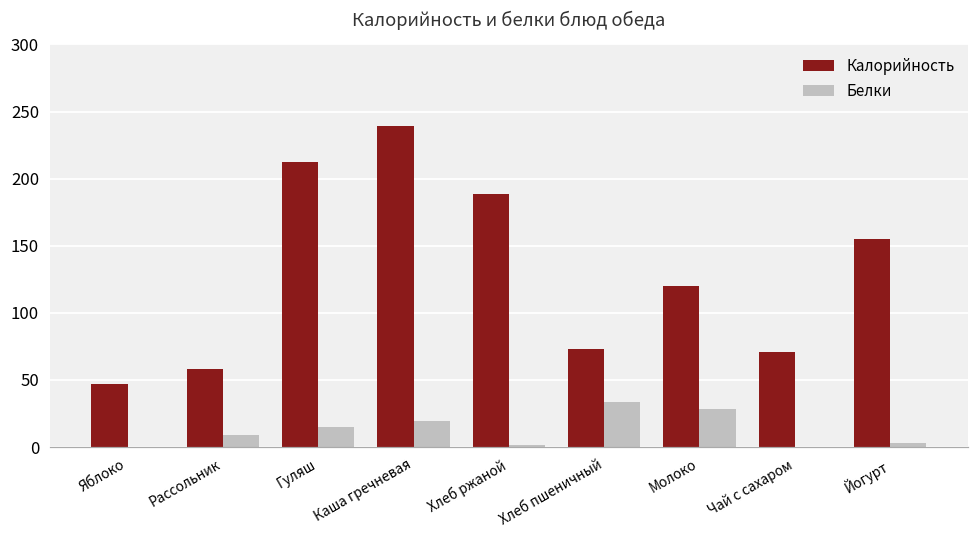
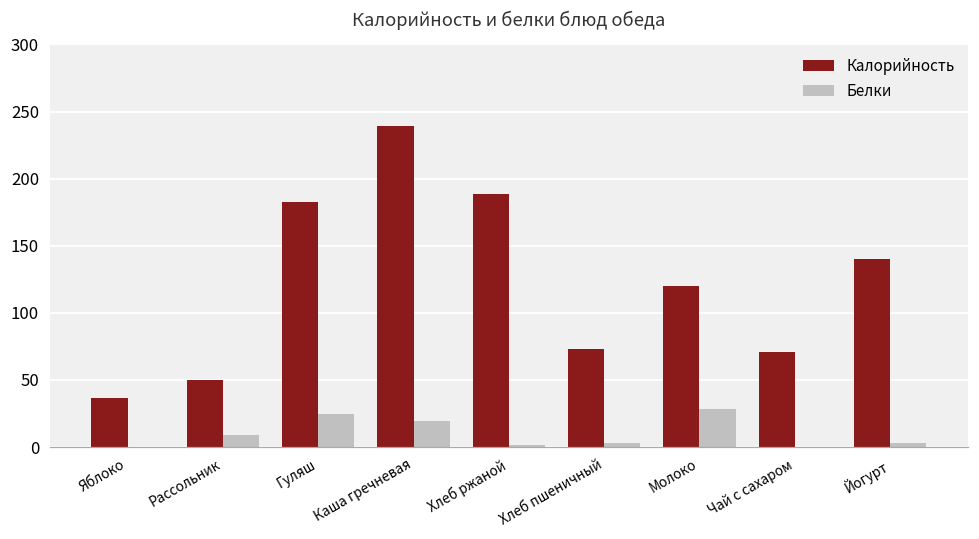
  {
    "Калорийность": {
-     "Яблоко": 47,
-     "Рассольник": 58,
-     "Гуляш": 213,
+     "Яблоко": 36,
+     "Рассольник": 50,
+     "Гуляш": 182,
      "Каша гречневая": 239,
      "Хлеб ржаной": 188,
      "Хлеб пшеничный": 73,
      "Молоко": 120,
      "Чай с сахаром": 71,
-     "Йогурт": 155
+     "Йогурт": 140
    },
    "Белки": {
      "Рассольник": 9,
-     "Гуляш": 15,
+     "Гуляш": 25,
      "Каша гречневая": 20,
-     "Хлеб пшеничный": 34,
+     "Хлеб пшеничный": 3,
      "Молоко": 28,
      "Йогурт": 3
    }
  }
